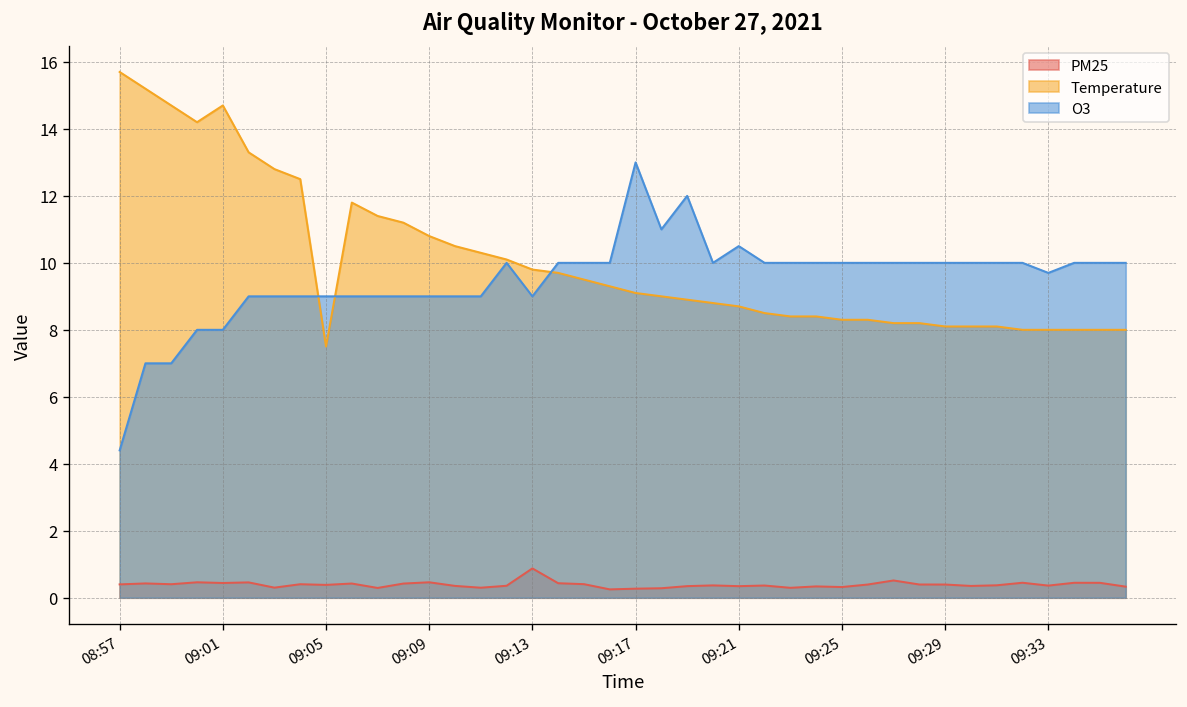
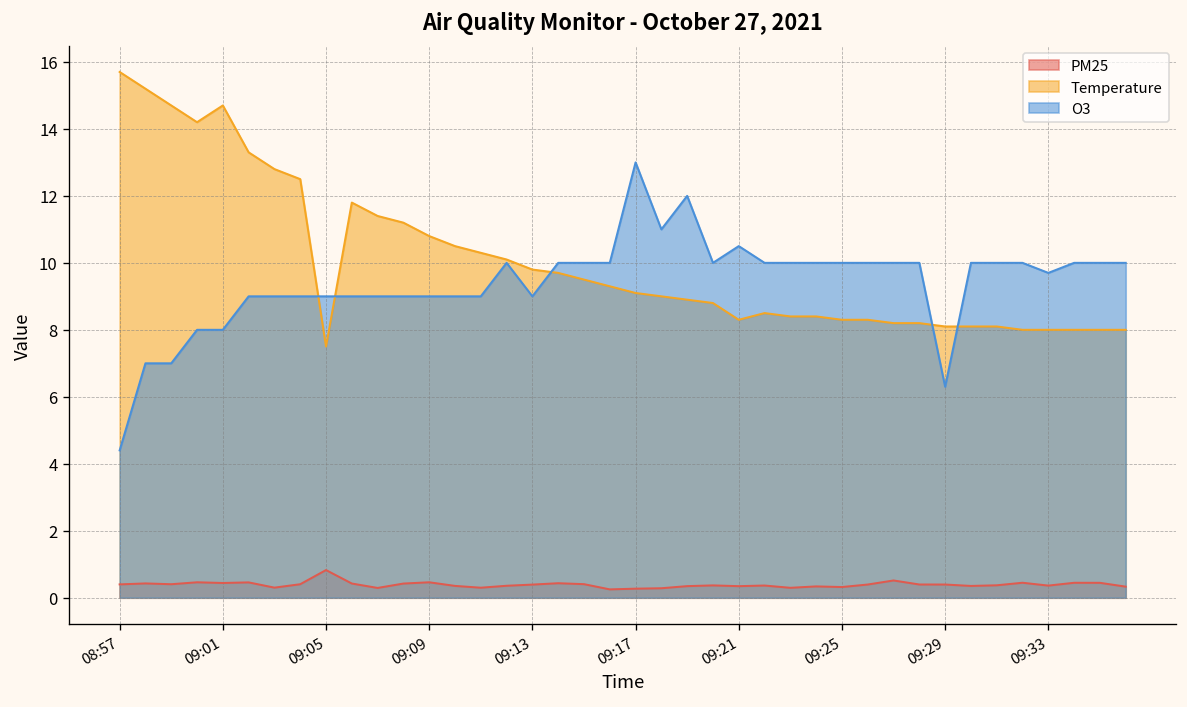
  {
    "PM25": {
      "08:57": 0.4,
      "09:01": 0.4,
-     "09:05": 0.4,
+     "09:05": 0.8,
      "09:09": 0.5,
-     "09:13": 0.9,
+     "09:13": 0.4,
      "09:17": 0.3,
      "09:21": 0.3,
      "09:25": 0.3,
      "09:29": 0.4,
      "09:33": 0.4
    },
    "Temperature": {
      "08:57": 15.7,
      "09:01": 14.7,
      "09:05": 7.5,
      "09:09": 10.8,
      "09:13": 9.8,
      "09:17": 9.1,
-     "09:21": 8.7,
+     "09:21": 8.3,
      "09:25": 8.3,
      "09:29": 8.1,
      "09:33": 8.0
    },
    "O3": {
      "08:57": 4.4,
      "09:01": 8.0,
      "09:05": 9.0,
      "09:09": 9.0,
      "09:13": 9.0,
      "09:17": 13.0,
      "09:21": 10.5,
      "09:25": 10.0,
-     "09:29": 10.0,
+     "09:29": 6.3,
      "09:33": 9.7
    }
  }
